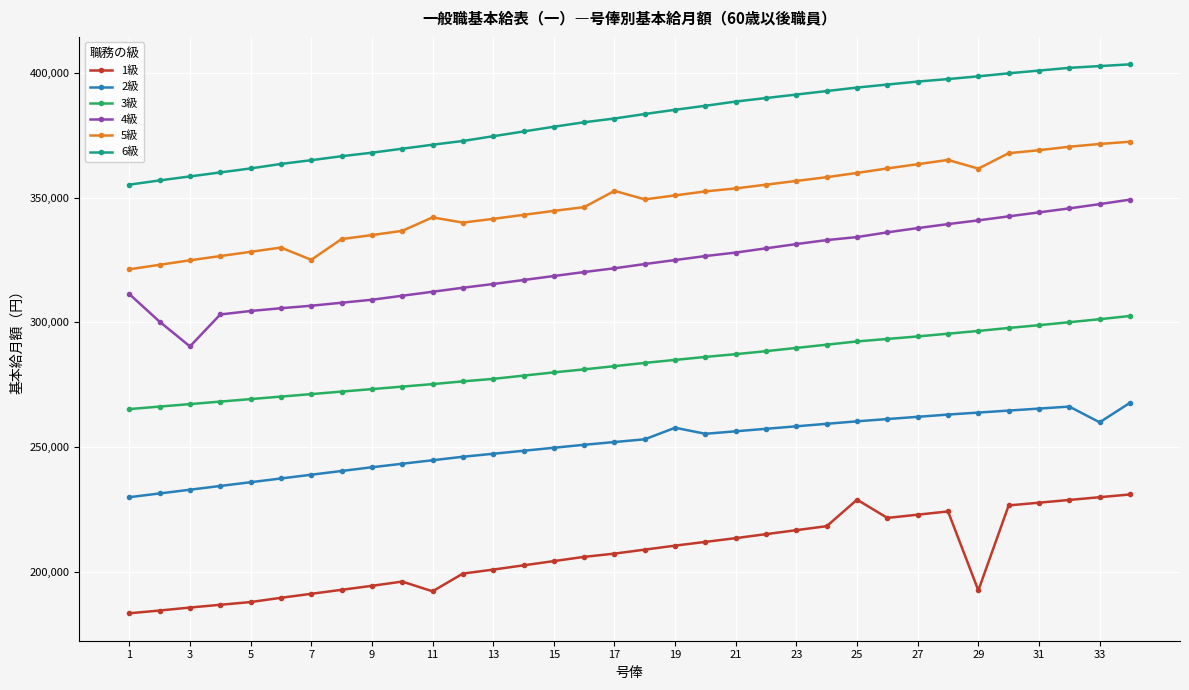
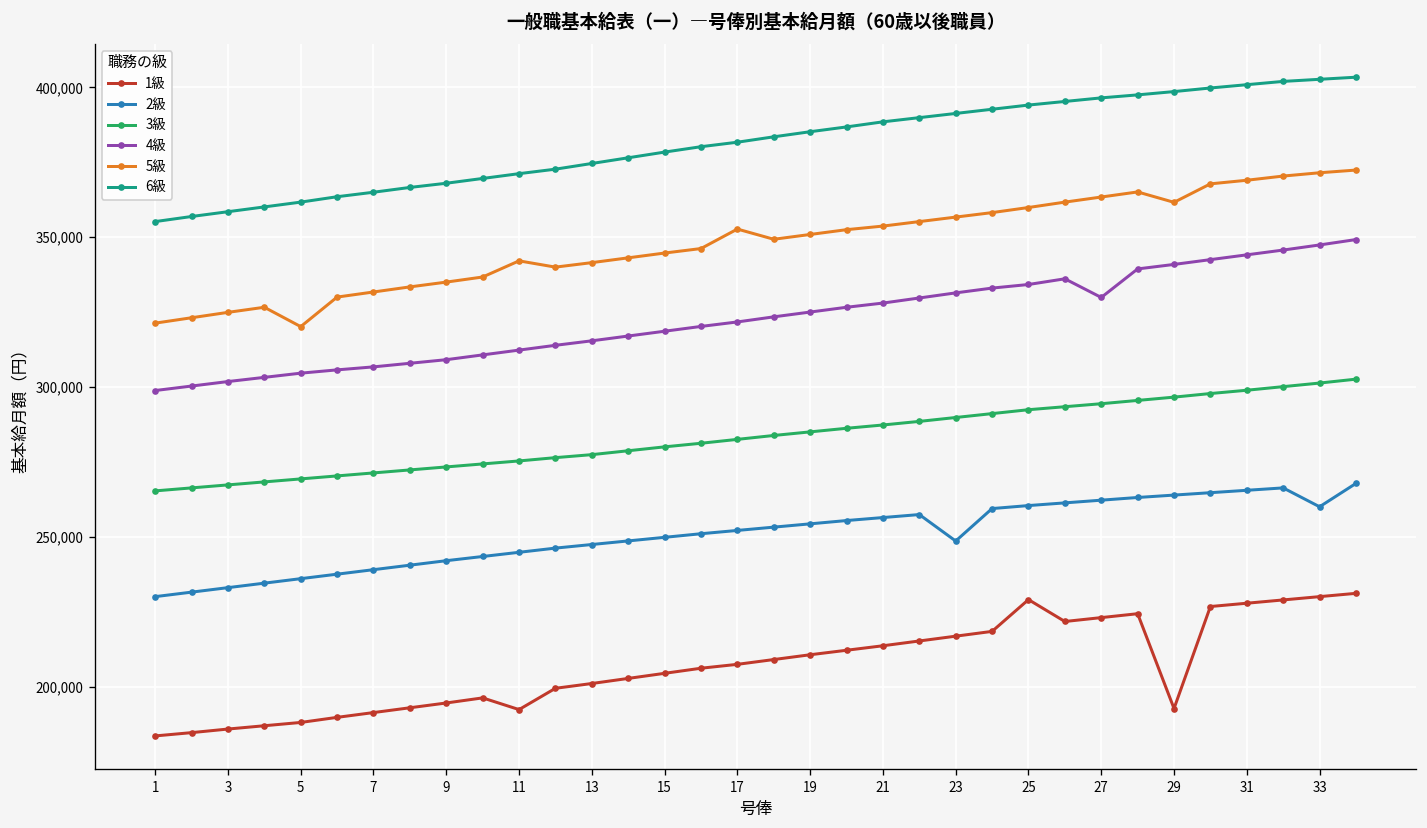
  {
    "1級": {
      "1": "184,000",
      "3": "186,000",
      "5": "188,000",
      "7": "191,000",
      "9": "195,000",
      "11": "192,000",
      "13": "201,000",
      "15": "204,000",
      "17": "207,000",
      "19": "211,000",
      "21": "214,000",
      "23": "217,000",
      "25": "229,000",
      "27": "223,000",
      "29": "193,000",
      "31": "228,000",
      "33": "230,000"
    },
    "2級": {
      "1": "230,000",
      "3": "233,000",
      "5": "236,000",
      "7": "239,000",
      "9": "242,000",
      "11": "245,000",
      "13": "247,000",
      "15": "250,000",
      "17": "252,000",
-     "19": "258,000",
+     "19": "254,000",
      "21": "256,000",
-     "23": "258,000",
+     "23": "249,000",
      "25": "260,000",
      "27": "262,000",
      "29": "264,000",
      "31": "266,000",
      "33": "260,000"
    },
    "4級": {
-     "1": "311,000",
-     "3": "290,000",
+     "1": "299,000",
+     "3": "302,000",
      "5": "305,000",
      "7": "307,000",
      "9": "309,000",
      "11": "312,000",
      "13": "315,000",
      "15": "319,000",
      "17": "322,000",
      "19": "325,000",
      "21": "328,000",
      "23": "331,000",
      "25": "334,000",
-     "27": "338,000",
+     "27": "330,000",
      "29": "341,000",
      "31": "344,000",
      "33": "347,000"
    },
    "5級": {
      "1": "321,000",
      "3": "325,000",
-     "5": "328,000",
-     "7": "325,000",
+     "5": "320,000",
+     "7": "332,000",
      "9": "335,000",
      "11": "342,000",
      "13": "342,000",
      "15": "345,000",
      "17": "353,000",
      "19": "351,000",
      "21": "354,000",
      "23": "357,000",
      "25": "360,000",
      "27": "363,000",
      "29": "362,000",
      "31": "369,000",
      "33": "372,000"
    }
  }
